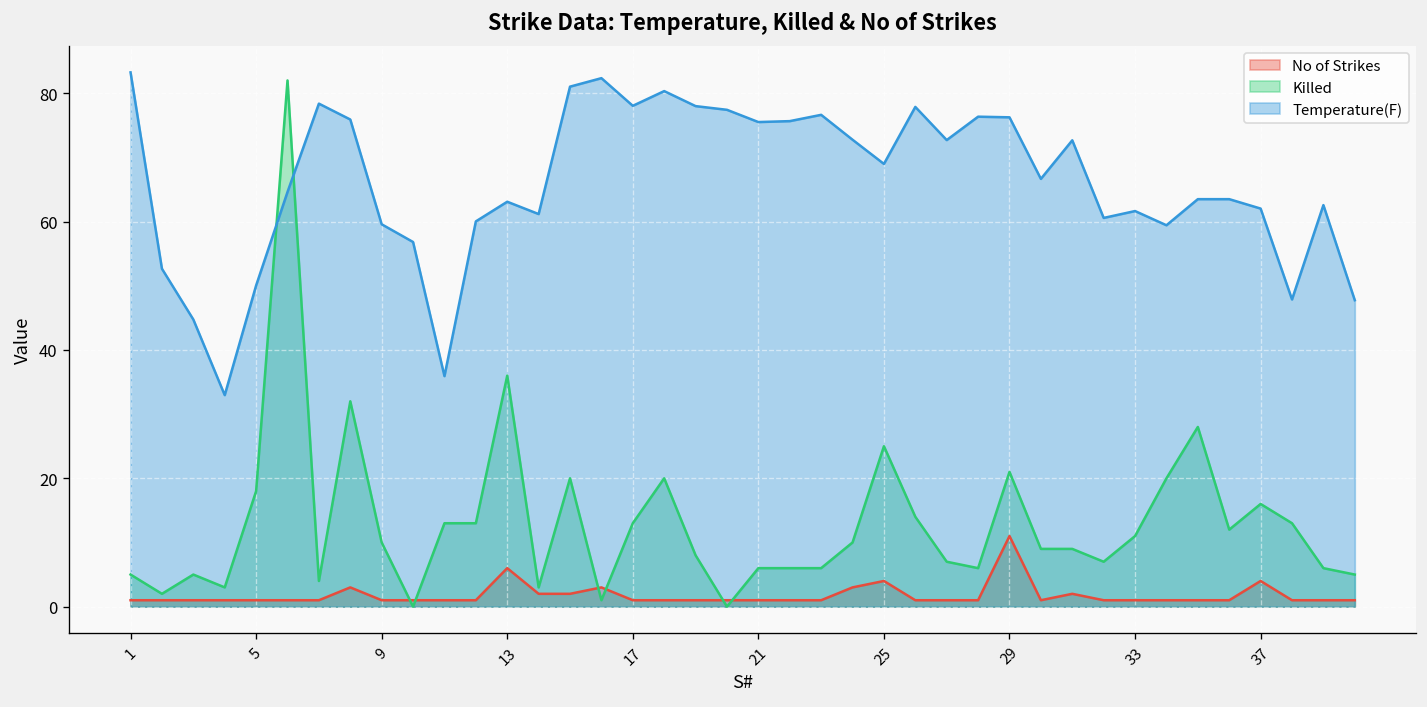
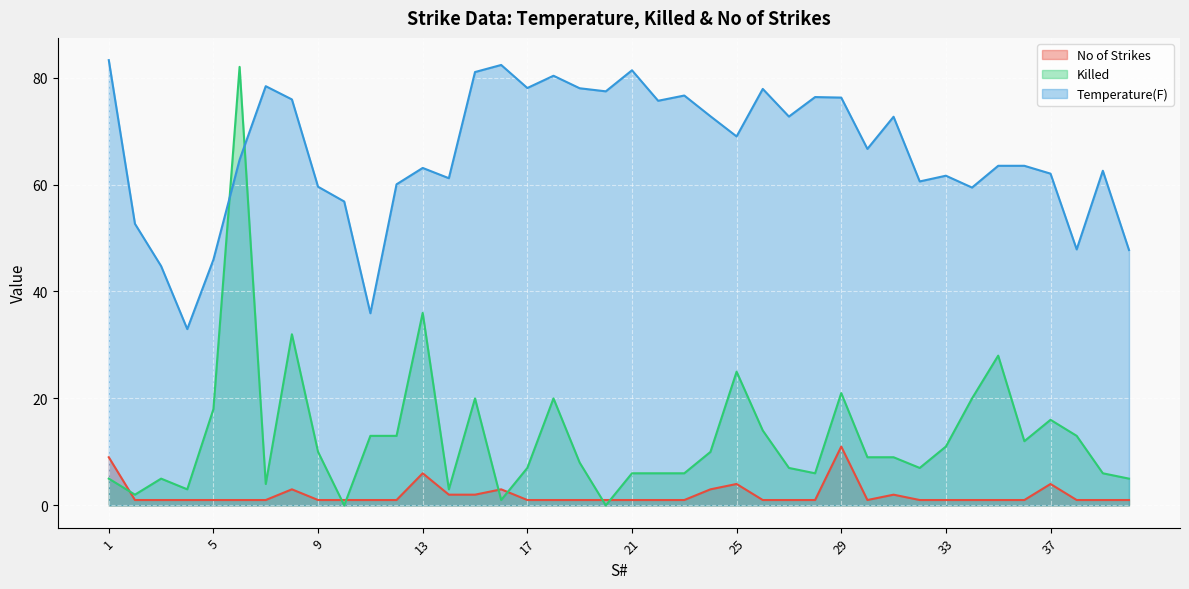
  {
    "No of Strikes": {
-     "1": 1,
+     "1": 9,
      "5": 1,
      "9": 1,
      "13": 6,
      "17": 1,
      "21": 1,
      "25": 4,
      "29": 11,
      "33": 1,
      "37": 4
    },
    "Killed": {
      "1": 5,
      "5": 18,
      "9": 10,
      "13": 36,
-     "17": 13,
+     "17": 7,
      "21": 6,
      "25": 25,
      "29": 21,
      "33": 11,
      "37": 16
    },
    "Temperature(F)": {
      "1": 83,
-     "5": 50,
+     "5": 46,
      "9": 60,
      "13": 63,
      "17": 78,
-     "21": 76,
+     "21": 81,
      "25": 69,
      "29": 76,
      "33": 62,
      "37": 62
    }
  }
